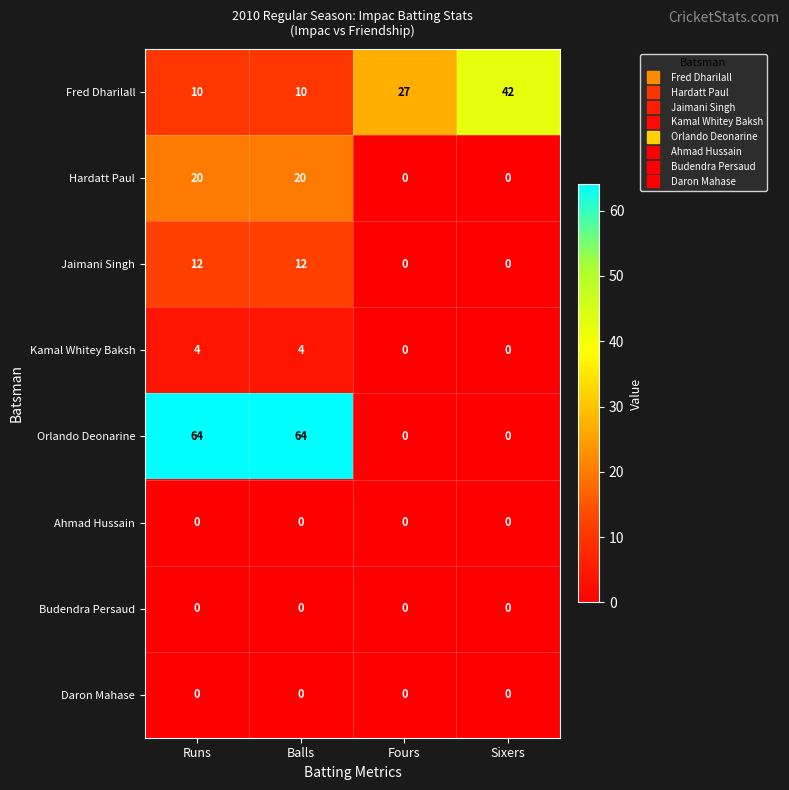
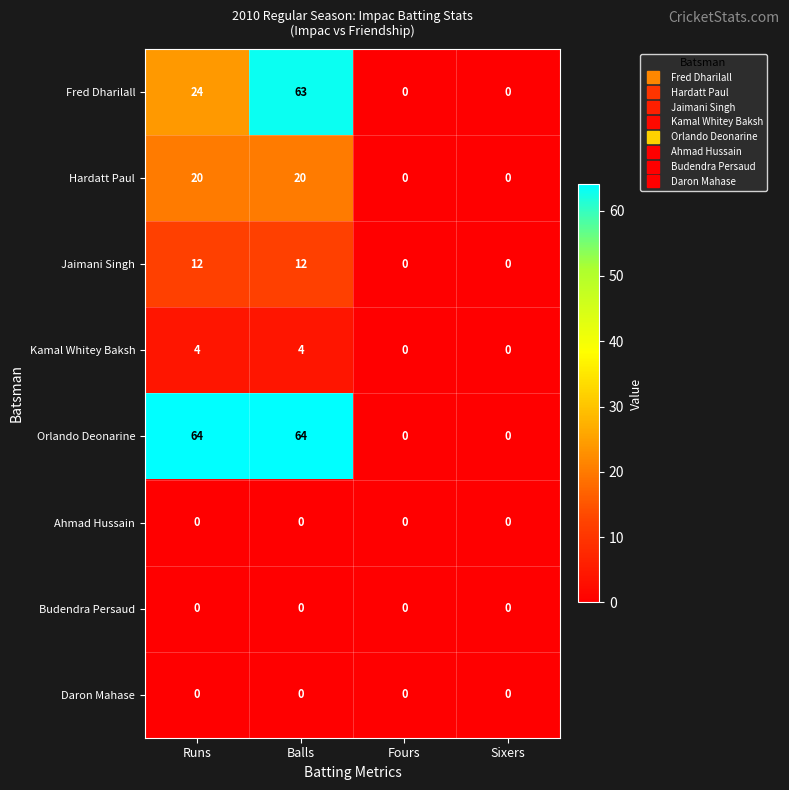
  {
    "Fred Dharilall": {
-     "Runs": 10,
-     "Balls": 10,
-     "Fours": 27,
-     "Sixers": 42
+     "Runs": 24,
+     "Balls": 63,
+     "Fours": 0,
+     "Sixers": 0
    },
    "Hardatt Paul": {
      "Runs": 20,
      "Balls": 20,
      "Fours": 0,
      "Sixers": 0
    },
    "Jaimani Singh": {
      "Runs": 12,
      "Balls": 12,
      "Fours": 0,
      "Sixers": 0
    },
    "Kamal Whitey Baksh": {
      "Runs": 4,
      "Balls": 4,
      "Fours": 0,
      "Sixers": 0
    },
    "Orlando Deonarine": {
      "Runs": 64,
      "Balls": 64,
      "Fours": 0,
      "Sixers": 0
    },
    "Ahmad Hussain": {
      "Runs": 0,
      "Balls": 0,
      "Fours": 0,
      "Sixers": 0
    },
    "Budendra Persaud": {
      "Runs": 0,
      "Balls": 0,
      "Fours": 0,
      "Sixers": 0
    },
    "Daron Mahase": {
      "Runs": 0,
      "Balls": 0,
      "Fours": 0,
      "Sixers": 0
    }
  }
